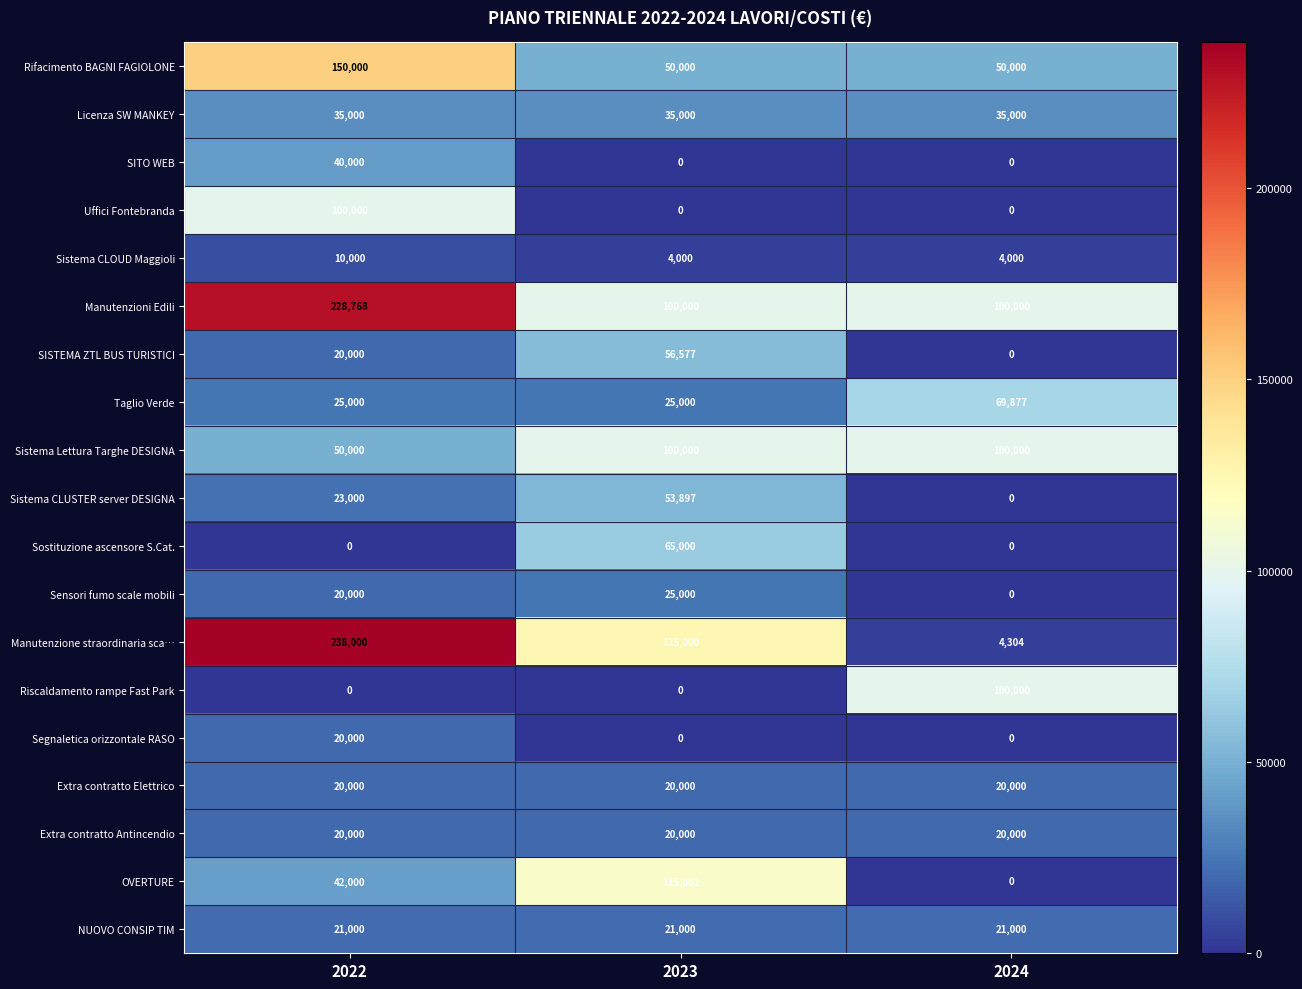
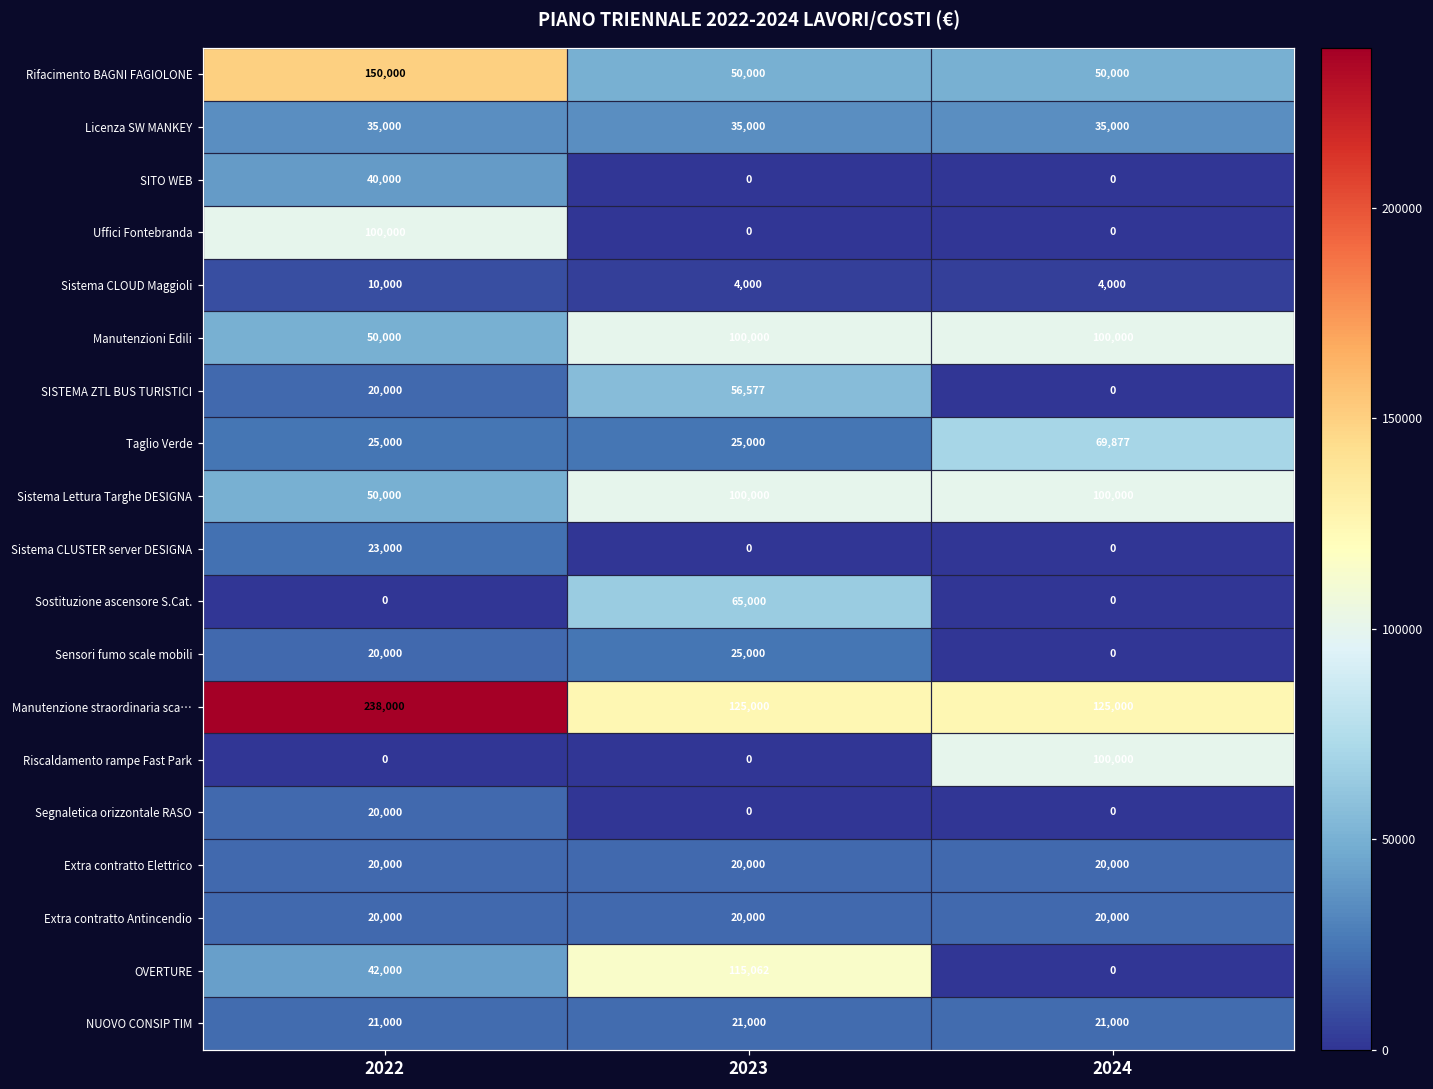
  {
    "Rifacimento BAGNI FAGIOLONE": {
      "2022": "150,000",
      "2023": "50,000",
      "2024": "50,000"
    },
    "Licenza SW MANKEY": {
      "2022": "35,000",
      "2023": "35,000",
      "2024": "35,000"
    },
    "SITO WEB": {
      "2022": "40,000",
      "2023": "0",
      "2024": "0"
    },
    "Uffici Fontebranda": {
      "2023": "0",
      "2024": "0"
    },
    "Sistema CLOUD Maggioli": {
      "2022": "10,000",
      "2023": "4,000",
      "2024": "4,000"
    },
    "Manutenzioni Edili": {
-     "2022": "228,768"
+     "2022": "50,000"
    },
    "SISTEMA ZTL BUS TURISTICI": {
      "2022": "20,000",
      "2023": "56,577",
      "2024": "0"
    },
    "Taglio Verde": {
      "2022": "25,000",
      "2023": "25,000",
      "2024": "69,877"
    },
    "Sistema Lettura Targhe DESIGNA": {
      "2022": "50,000"
    },
    "Sistema CLUSTER server DESIGNA": {
      "2022": "23,000",
-     "2023": "53,897",
+     "2023": "0",
      "2024": "0"
    },
    "Sostituzione ascensore S.Cat.": {
      "2022": "0",
      "2023": "65,000",
      "2024": "0"
    },
    "Sensori fumo scale mobili": {
      "2022": "20,000",
      "2023": "25,000",
      "2024": "0"
    },
    "Manutenzione straordinaria sca…": {
      "2022": "238,000",
      "2023": "125,000",
-     "2024": "4,304"
+     "2024": "125,000"
    },
    "Riscaldamento rampe Fast Park": {
      "2022": "0",
      "2023": "0"
    },
    "Segnaletica orizzontale RASO": {
      "2022": "20,000",
      "2023": "0",
      "2024": "0"
    },
    "Extra contratto Elettrico": {
      "2022": "20,000",
      "2023": "20,000",
      "2024": "20,000"
    },
    "Extra contratto Antincendio": {
      "2022": "20,000",
      "2023": "20,000",
      "2024": "20,000"
    },
    "OVERTURE": {
      "2022": "42,000",
      "2023": "115,062",
      "2024": "0"
    },
    "NUOVO CONSIP TIM": {
      "2022": "21,000",
      "2023": "21,000",
      "2024": "21,000"
    }
  }
